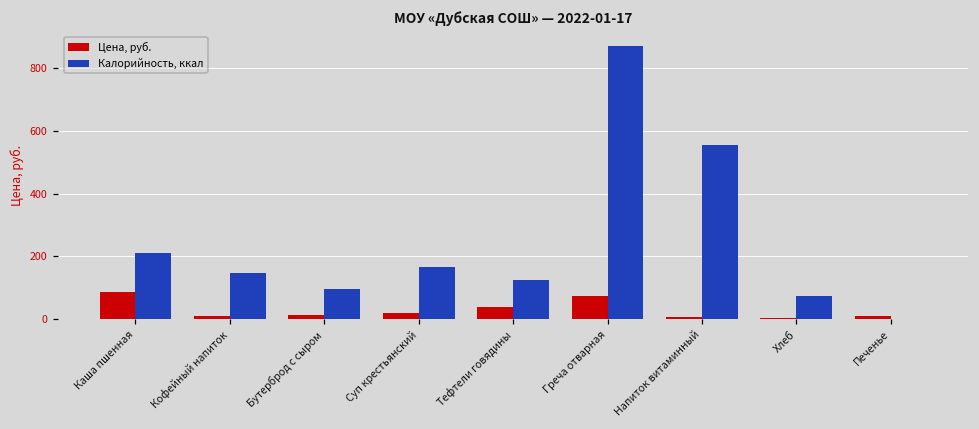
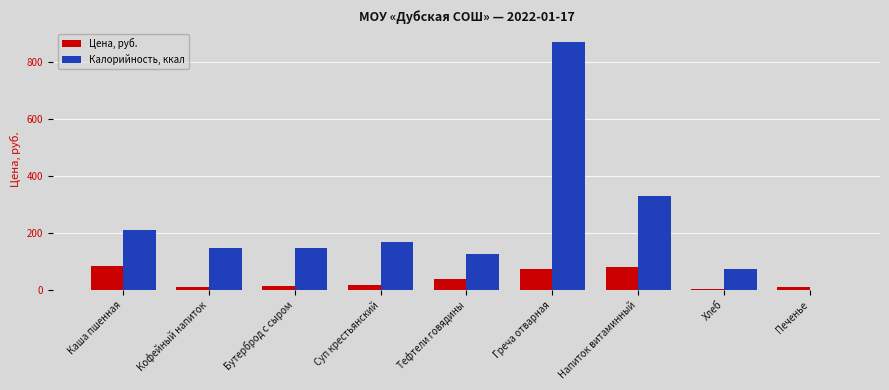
  {
    "Цена, руб.": {
      "Каша пшенная": 90,
      "Бутерброд с сыром": 10,
      "Суп крестьянский": 20,
      "Тефтели говядины": 40,
      "Греча отварная": 70,
-     "Напиток витаминный": 10,
+     "Напиток витаминный": 80,
      "Печенье": 10
    },
    "Калорийность, ккал": {
      "Каша пшенная": 210,
      "Кофейный напиток": 150,
-     "Бутерброд с сыром": 90,
+     "Бутерброд с сыром": 150,
      "Суп крестьянский": 170,
      "Тефтели говядины": 130,
      "Греча отварная": 870,
-     "Напиток витаминный": 560,
+     "Напиток витаминный": 330,
      "Хлеб": 70,
      "Печенье": 0
    }
  }
